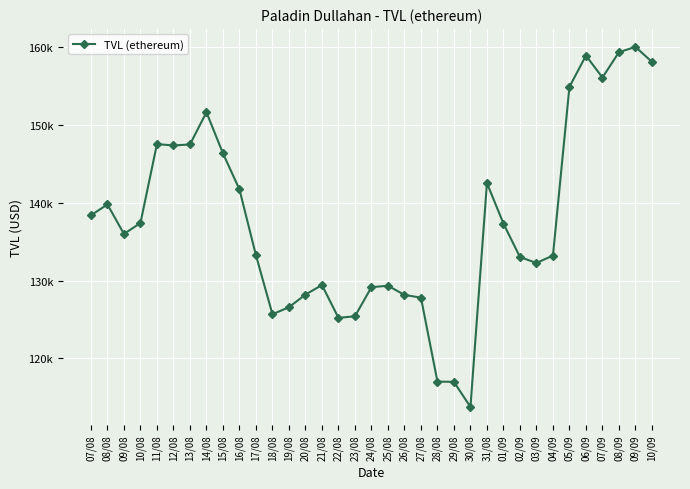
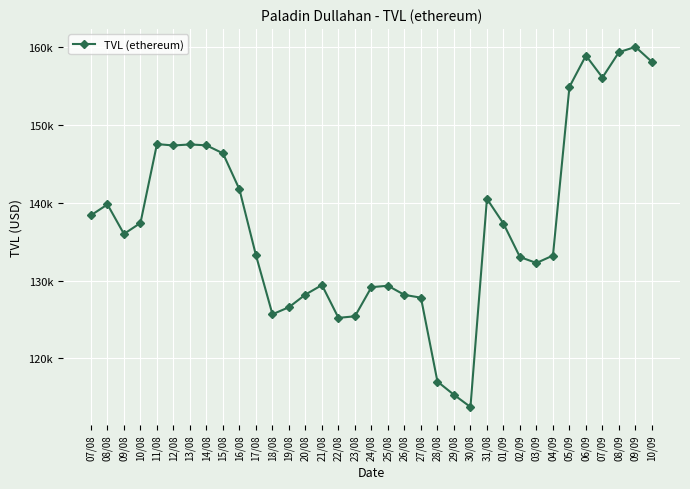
  {
    "07/08": 138000,
    "08/08": 140000,
    "09/08": 136000,
    "10/08": 137000,
    "11/08": 148000,
    "12/08": 147000,
    "13/08": 148000,
-   "14/08": 152000,
+   "14/08": 147000,
    "15/08": 146000,
    "16/08": 142000,
    "17/08": 133000,
    "18/08": 126000,
    "19/08": 127000,
    "20/08": 128000,
    "21/08": 129000,
    "22/08": 125000,
    "23/08": 125000,
    "24/08": 129000,
    "25/08": 129000,
    "26/08": 128000,
    "27/08": 128000,
    "28/08": 117000,
-   "29/08": 117000,
+   "29/08": 115000,
    "30/08": 114000,
-   "31/08": 143000,
+   "31/08": 141000,
    "01/09": 137000,
    "02/09": 133000,
    "03/09": 132000,
    "04/09": 133000,
    "05/09": 155000,
    "06/09": 159000,
    "07/09": 156000,
    "08/09": 159000,
    "09/09": 160000,
    "10/09": 158000
  }
